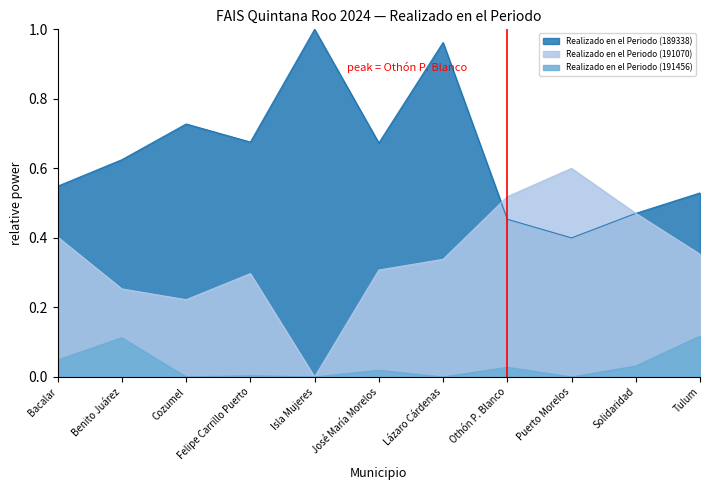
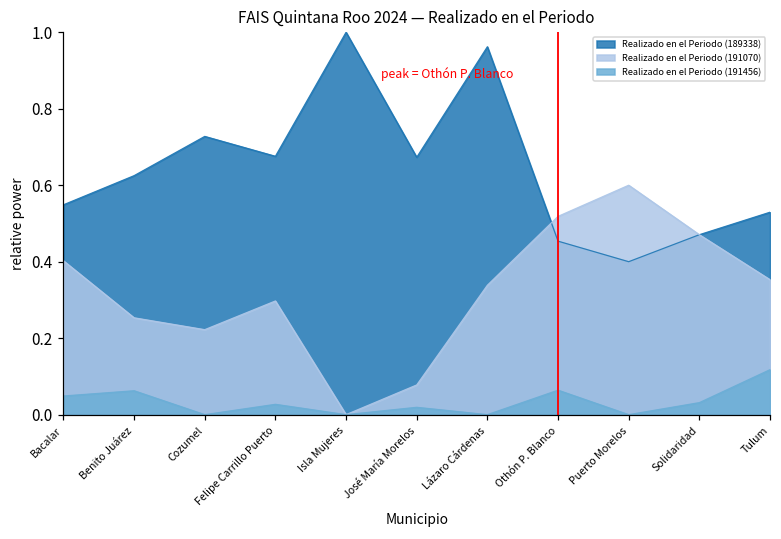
  {
    "Realizado en el Periodo (189338)": {
      "Bacalar": 0.55,
      "Benito Juárez": 0.63,
      "Cozumel": 0.73,
      "Felipe Carrillo Puerto": 0.68,
      "Isla Mujeres": 1.00,
      "José María Morelos": 0.67,
      "Lázaro Cárdenas": 0.96,
      "Othón P. Blanco": 0.45,
      "Puerto Morelos": 0.40,
      "Tulum": 0.53
    },
    "Realizado en el Periodo (191070)": {
      "Bacalar": 0.40,
      "Benito Juárez": 0.25,
      "Cozumel": 0.22,
      "Felipe Carrillo Puerto": 0.30,
-     "José María Morelos": 0.31,
+     "José María Morelos": 0.08,
      "Lázaro Cárdenas": 0.34,
      "Othón P. Blanco": 0.52,
      "Puerto Morelos": 0.60,
      "Tulum": 0.35
    },
    "Realizado en el Periodo (191456)": {
      "Bacalar": 0.05,
-     "Benito Juárez": 0.11,
+     "Benito Juárez": 0.06,
      "Cozumel": 0.00,
-     "Felipe Carrillo Puerto": 0.00,
+     "Felipe Carrillo Puerto": 0.03,
      "José María Morelos": 0.02,
      "Lázaro Cárdenas": 0.00,
-     "Othón P. Blanco": 0.03,
+     "Othón P. Blanco": 0.06,
      "Puerto Morelos": 0.00,
      "Solidaridad": 0.03,
      "Tulum": 0.12
    }
  }
